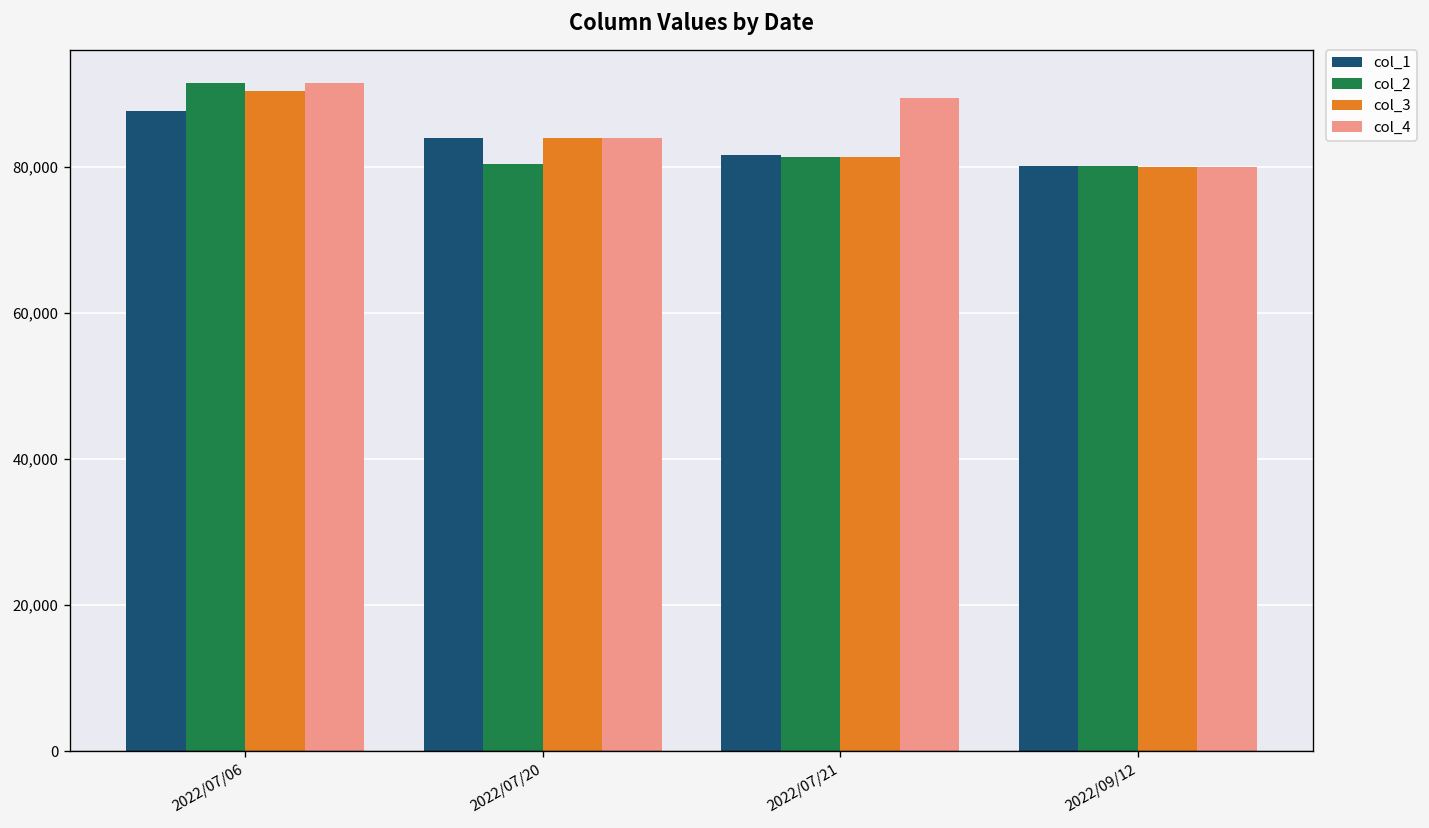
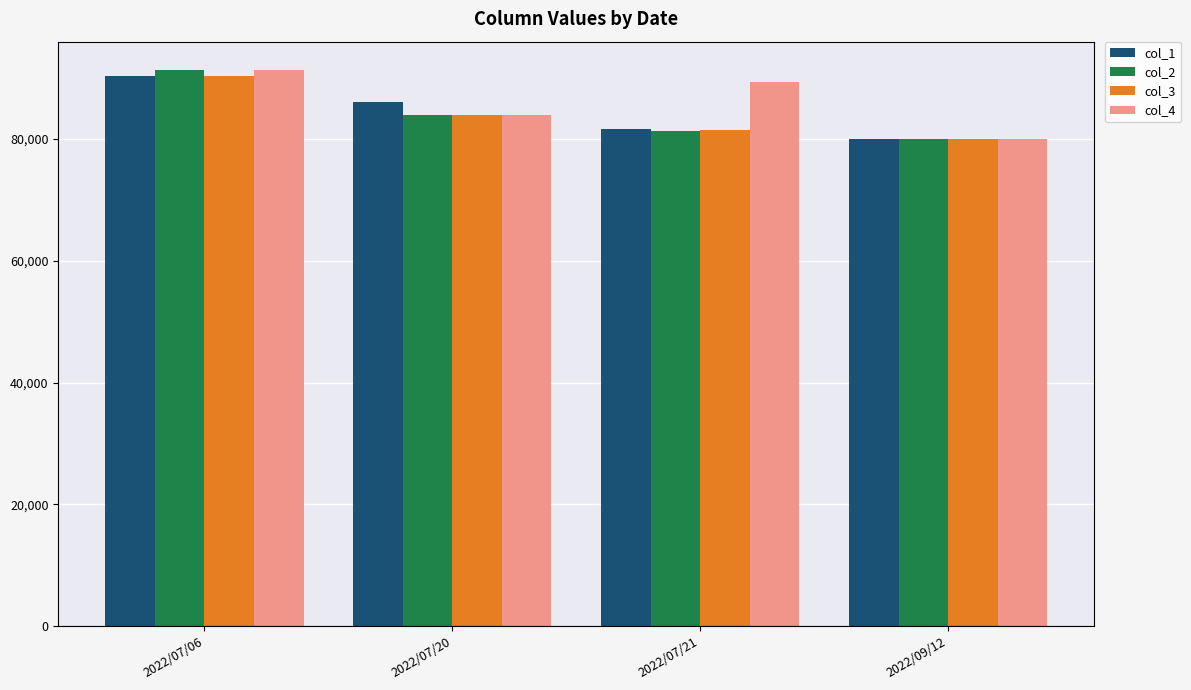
  {
    "col_1": {
-     "2022/07/06": "88,000",
-     "2022/07/20": "84,000",
+     "2022/07/06": "90,000",
+     "2022/07/20": "86,000",
      "2022/07/21": "82,000",
      "2022/09/12": "80,000"
    },
    "col_2": {
      "2022/07/06": "91,000",
-     "2022/07/20": "80,000",
+     "2022/07/20": "84,000",
      "2022/07/21": "81,000",
      "2022/09/12": "80,000"
    },
    "col_3": {
      "2022/07/06": "90,000",
      "2022/07/20": "84,000",
      "2022/07/21": "81,000",
      "2022/09/12": "80,000"
    },
    "col_4": {
      "2022/07/06": "91,000",
      "2022/07/20": "84,000",
      "2022/07/21": "89,000",
      "2022/09/12": "80,000"
    }
  }
